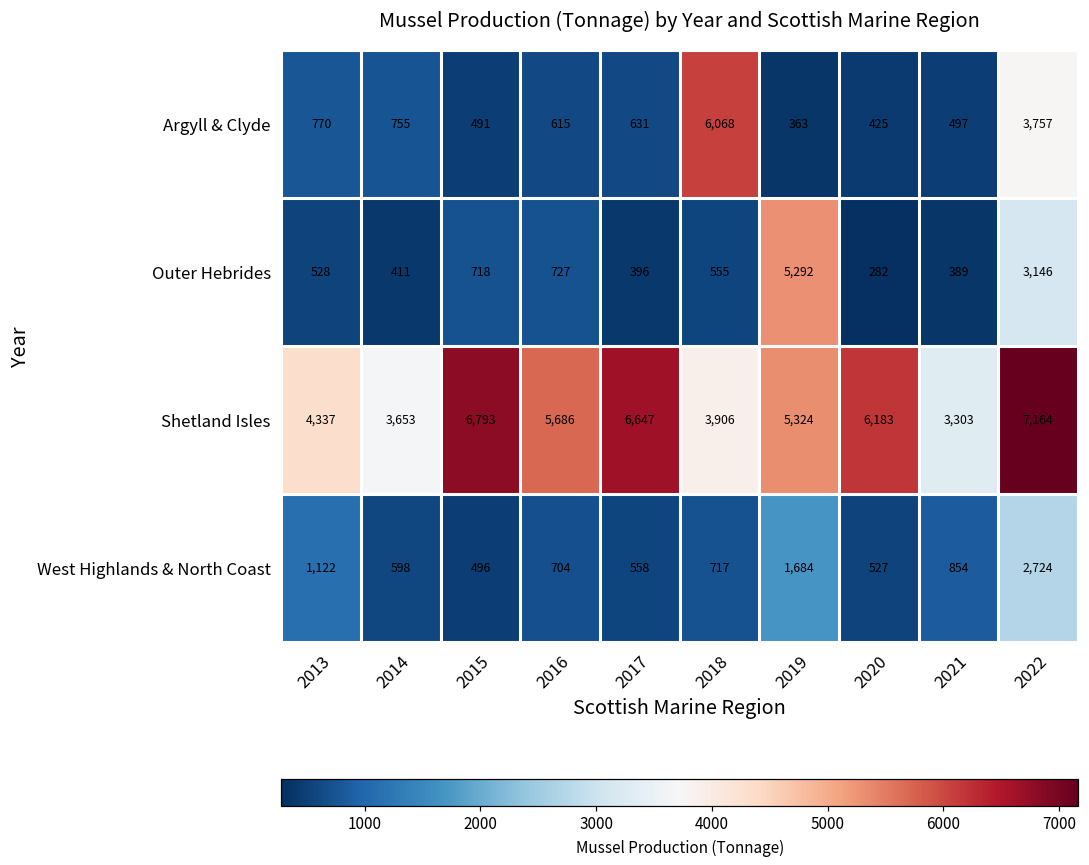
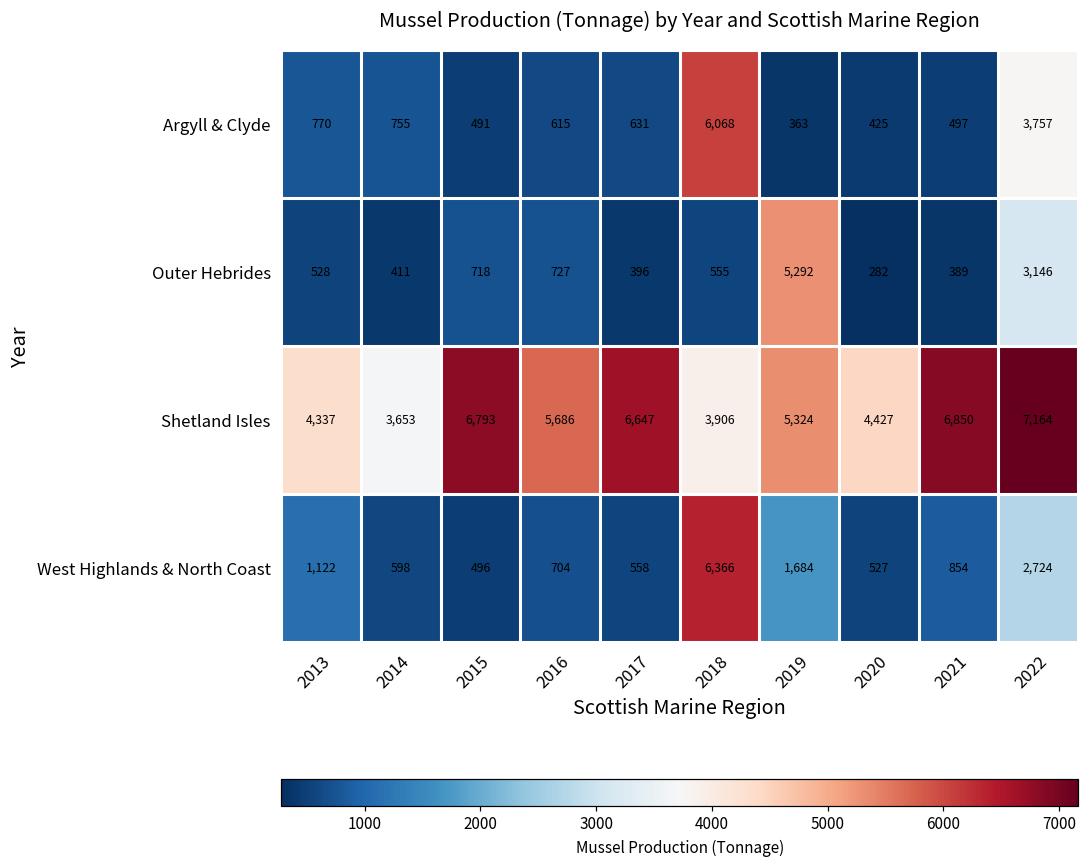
  {
    "Argyll & Clyde": {
      "2013": "770",
      "2014": "755",
      "2015": "491",
      "2016": "615",
      "2017": "631",
      "2018": "6,068",
      "2019": "363",
      "2020": "425",
      "2021": "497",
      "2022": "3,757"
    },
    "Outer Hebrides": {
      "2013": "528",
      "2014": "411",
      "2015": "718",
      "2016": "727",
      "2017": "396",
      "2018": "555",
      "2019": "5,292",
      "2020": "282",
      "2021": "389",
      "2022": "3,146"
    },
    "Shetland Isles": {
      "2013": "4,337",
      "2014": "3,653",
      "2015": "6,793",
      "2016": "5,686",
      "2017": "6,647",
      "2018": "3,906",
      "2019": "5,324",
-     "2020": "6,183",
-     "2021": "3,303",
+     "2020": "4,427",
+     "2021": "6,850",
      "2022": "7,164"
    },
    "West Highlands & North Coast": {
      "2013": "1,122",
      "2014": "598",
      "2015": "496",
      "2016": "704",
      "2017": "558",
-     "2018": "717",
+     "2018": "6,366",
      "2019": "1,684",
      "2020": "527",
      "2021": "854",
      "2022": "2,724"
    }
  }
